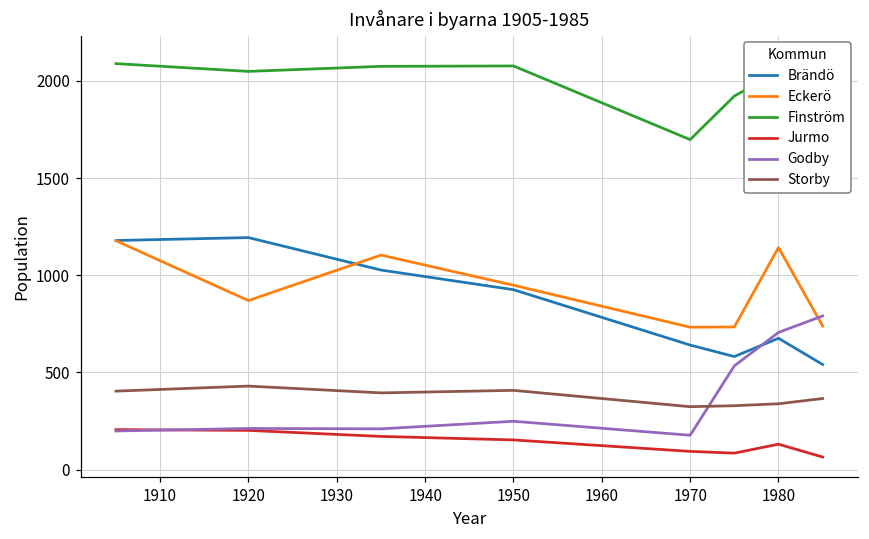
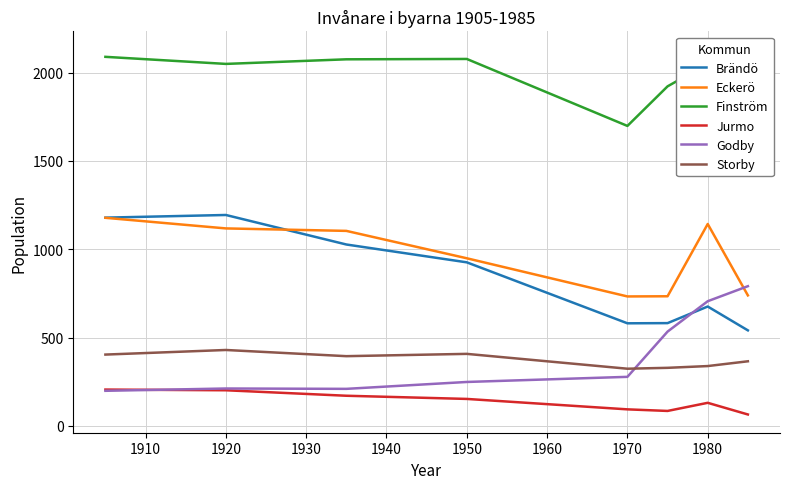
  {
    "Brändö": {
      "1920": 1190,
      "1950": 930,
-     "1970": 640,
+     "1970": 580,
      "1980": 680
    },
    "Eckerö": {
-     "1920": 870,
+     "1920": 1120,
      "1950": 950,
      "1970": 730,
      "1980": 1140
    },
    "Finström": {
      "1920": 2050,
      "1950": 2080,
      "1970": 1700
    },
    "Jurmo": {
      "1950": 150,
      "1970": 90,
      "1980": 130
    },
    "Godby": {
      "1950": 250,
-     "1970": 180,
+     "1970": 280,
      "1980": 710
    },
    "Storby": {
      "1920": 430,
      "1950": 410,
      "1970": 320,
      "1980": 340
    }
  }
